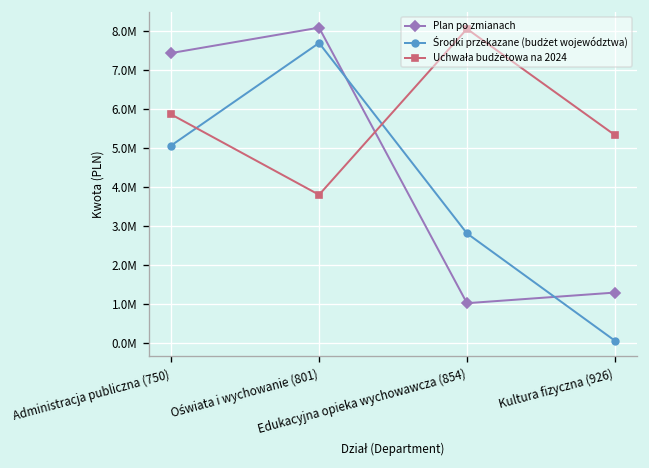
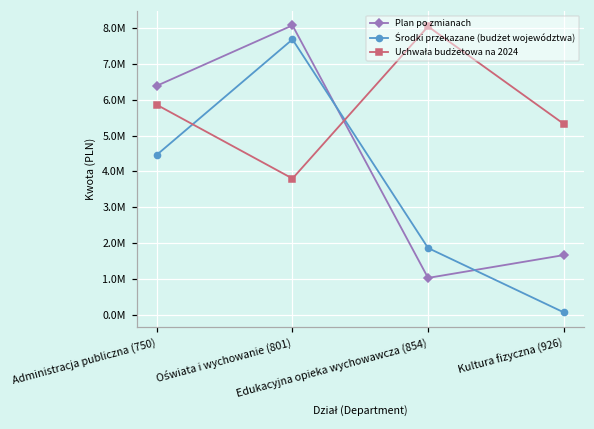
  {
    "Plan po zmianach": {
-     "Administracja publiczna (750)": 7400000,
+     "Administracja publiczna (750)": 6400000,
      "Oświata i wychowanie (801)": 8100000,
      "Edukacyjna opieka wychowawcza (854)": 1000000,
-     "Kultura fizyczna (926)": 1300000
+     "Kultura fizyczna (926)": 1700000
    },
    "Środki przekazane (budżet województwa)": {
-     "Administracja publiczna (750)": 5100000,
+     "Administracja publiczna (750)": 4500000,
      "Oświata i wychowanie (801)": 7700000,
-     "Edukacyjna opieka wychowawcza (854)": 2800000,
+     "Edukacyjna opieka wychowawcza (854)": 1900000,
      "Kultura fizyczna (926)": 100000
    },
    "Uchwała budżetowa na 2024": {
      "Administracja publiczna (750)": 5900000,
      "Oświata i wychowanie (801)": 3800000,
      "Kultura fizyczna (926)": 5300000
    }
  }
